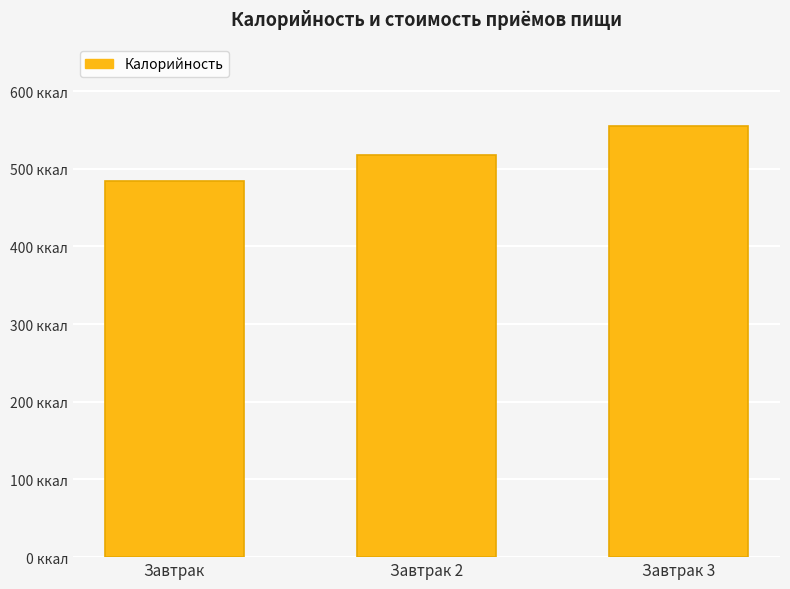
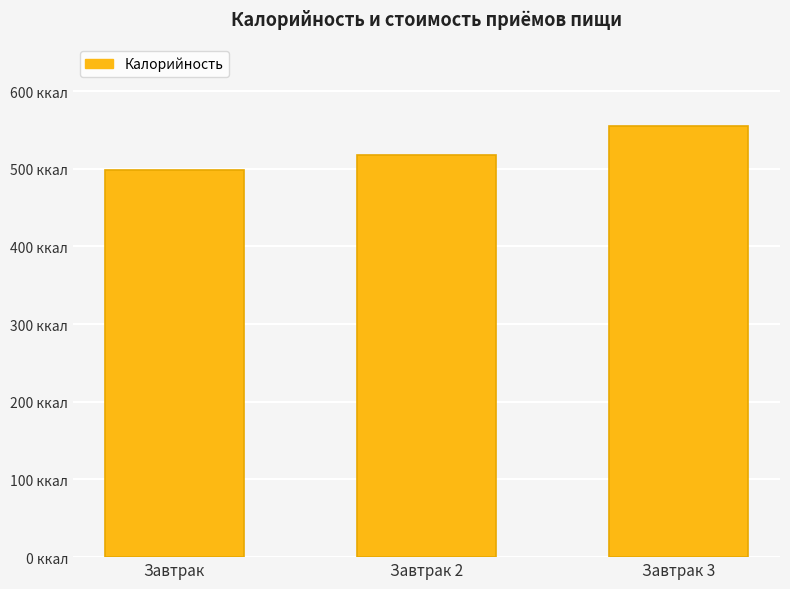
  {
-   "Завтрак": "480 ккал",
+   "Завтрак": "500 ккал",
    "Завтрак 2": "520 ккал",
    "Завтрак 3": "550 ккал"
  }
